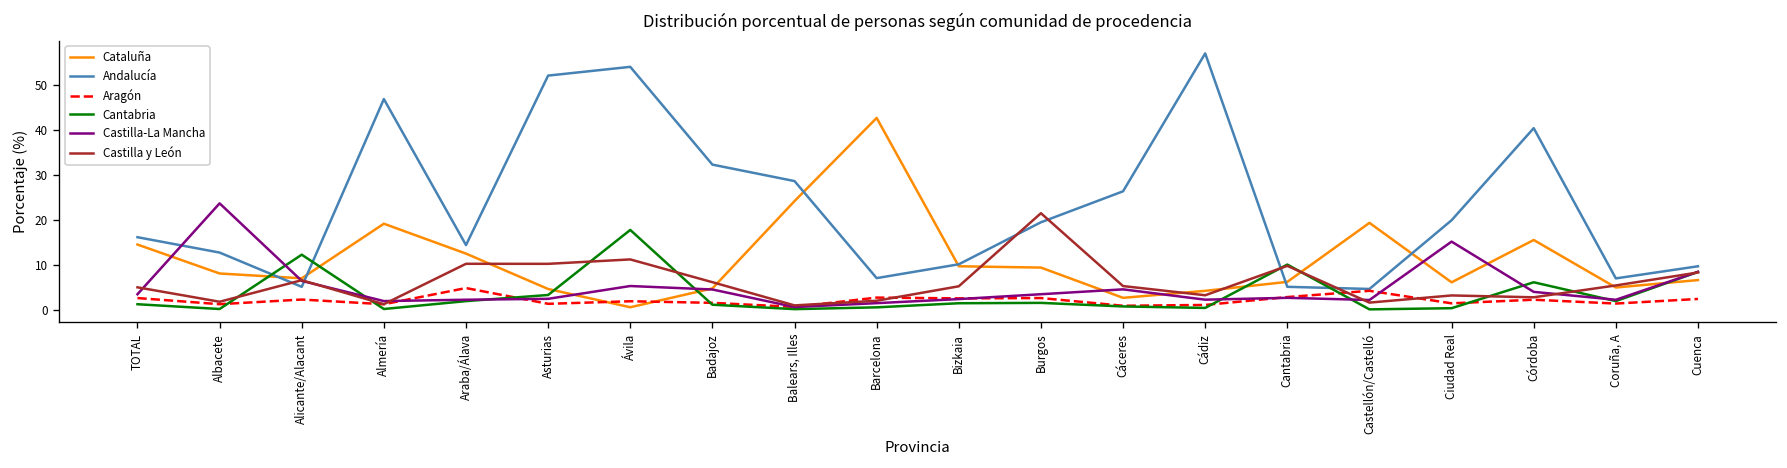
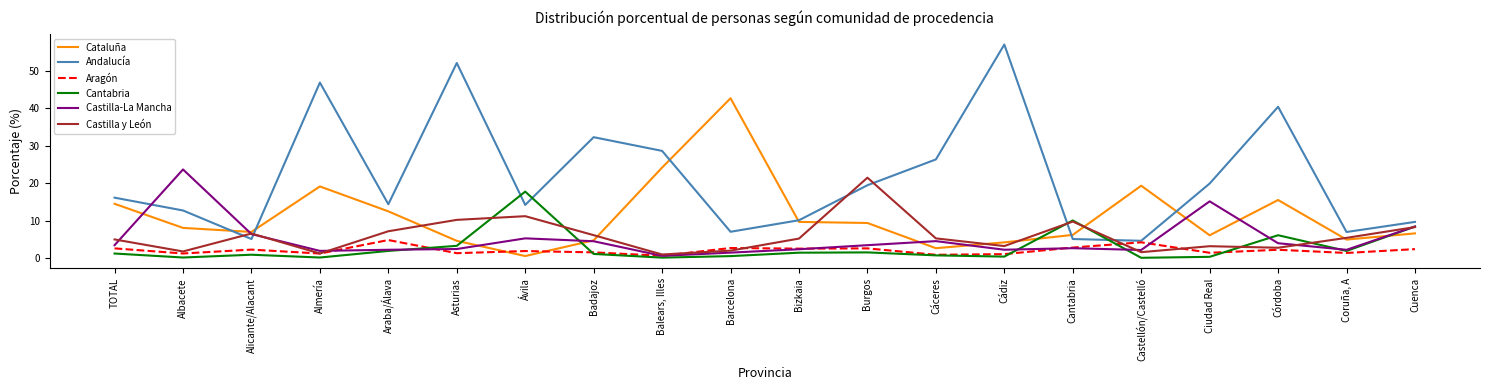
  {
    "Cataluña": {
      "TOTAL": 15,
      "Albacete": 8,
      "Almería": 19,
      "Araba/Álava": 13,
      "Asturias": 5,
      "Ávila": 1,
      "Balears, Illes": 24,
      "Barcelona": 43,
      "Burgos": 9,
      "Cáceres": 3,
      "Cádiz": 4,
      "Cantabria": 6,
      "Castellón/Castelló": 19,
      "Ciudad Real": 6,
      "Córdoba": 16,
      "Cuenca": 7
    },
    "Andalucía": {
      "TOTAL": 16,
      "Albacete": 13,
      "Alicante/Alacant": 5,
      "Almería": 47,
      "Araba/Álava": 14,
      "Asturias": 52,
-     "Ávila": 54,
+     "Ávila": 14,
      "Badajoz": 32,
      "Balears, Illes": 29,
      "Barcelona": 7,
      "Burgos": 19,
      "Cáceres": 26,
      "Cádiz": 57,
      "Cantabria": 5,
      "Ciudad Real": 20,
      "Córdoba": 40,
      "Coruña, A": 7,
      "Cuenca": 10
    },
    "Aragón": {
      "TOTAL": 3,
      "Alicante/Alacant": 2,
      "Araba/Álava": 5,
      "Asturias": 1,
      "Ávila": 2,
      "Barcelona": 3,
      "Burgos": 3,
      "Cádiz": 1,
      "Ciudad Real": 1,
      "Cuenca": 2
    },
    "Cantabria": {
      "TOTAL": 1,
      "Albacete": 0,
-     "Alicante/Alacant": 12,
+     "Alicante/Alacant": 1,
      "Almería": 0,
      "Asturias": 3,
      "Ávila": 18,
      "Barcelona": 1,
      "Bizkaia": 2,
      "Burgos": 2,
      "Cádiz": 0,
      "Castellón/Castelló": 0,
      "Ciudad Real": 0,
      "Córdoba": 6
    },
    "Castilla-La Mancha": {
      "TOTAL": 4,
      "Albacete": 24,
      "Almería": 2,
      "Asturias": 2,
      "Ávila": 5,
      "Burgos": 4,
      "Cáceres": 5,
      "Cádiz": 2,
      "Ciudad Real": 15,
      "Córdoba": 4
    },
    "Castilla y León": {
      "TOTAL": 5,
-     "Araba/Álava": 10,
+     "Araba/Álava": 7,
      "Asturias": 10,
      "Ávila": 11,
      "Badajoz": 6,
      "Bizkaia": 5,
      "Burgos": 21,
      "Cáceres": 5,
      "Cádiz": 3,
      "Ciudad Real": 3
    }
  }
